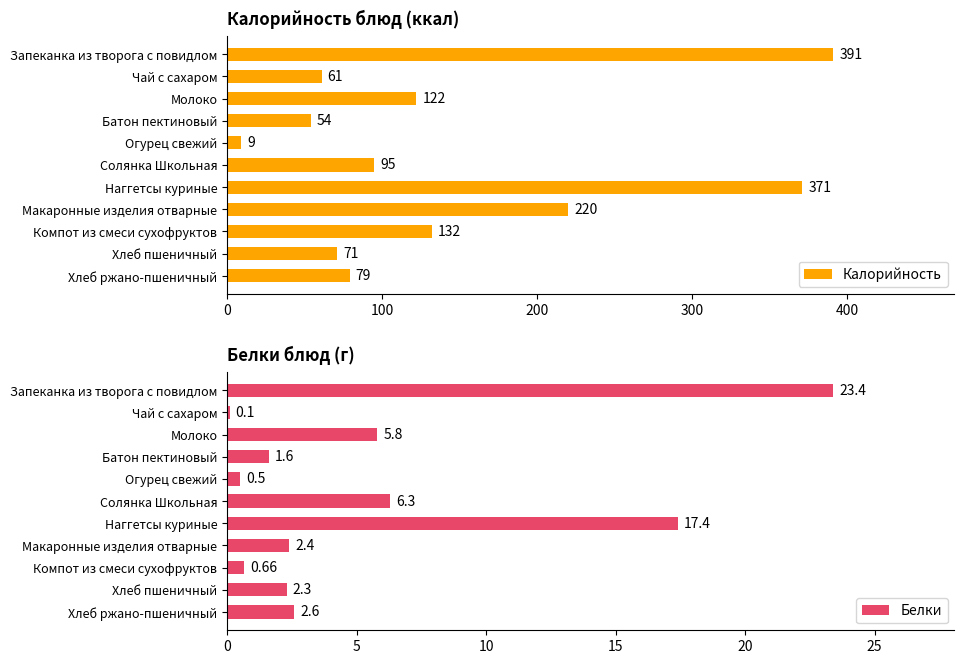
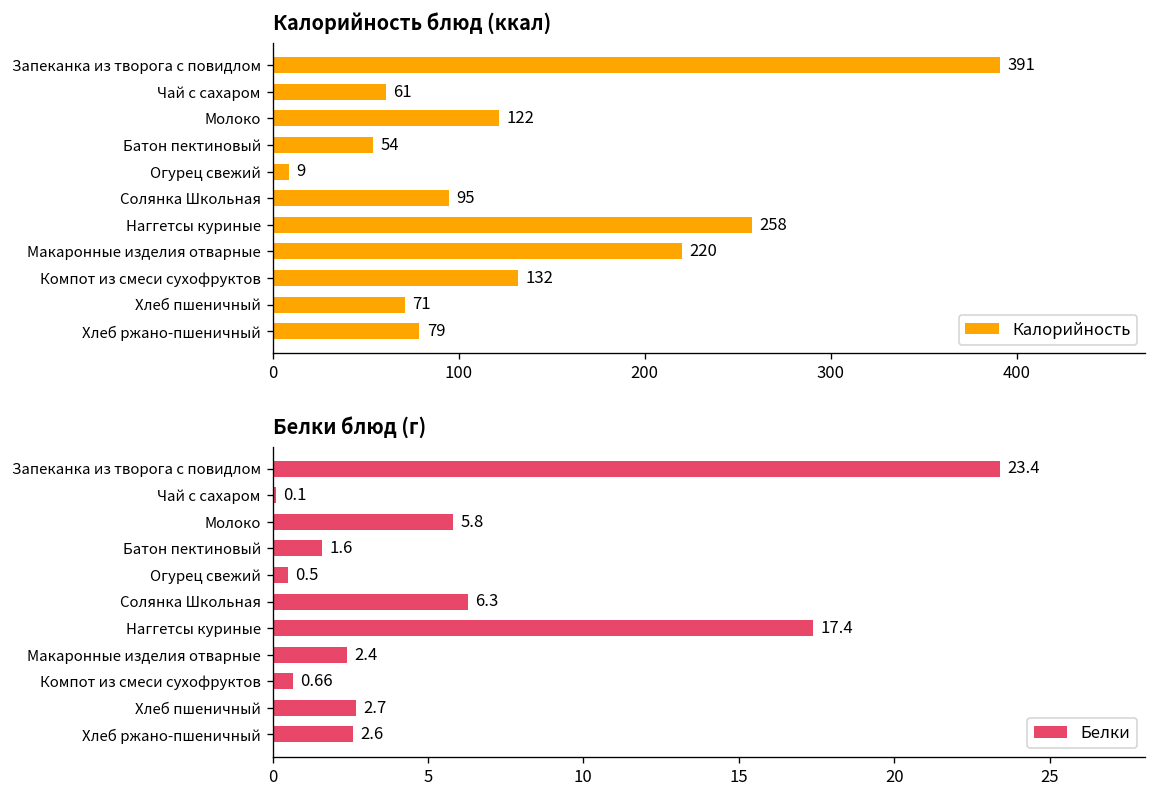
  {
    "Калорийность блюд (ккал)": {
      "Запеканка из творога с повидлом": 391,
      "Чай с сахаром": 61,
      "Молоко": 122,
      "Батон пектиновый": 54,
      "Огурец свежий": 9,
      "Солянка Школьная": 95,
-     "Наггетсы куриные": 371,
+     "Наггетсы куриные": 258,
      "Макаронные изделия отварные": 220,
      "Компот из смеси сухофруктов": 132,
      "Хлеб пшеничный": 71,
      "Хлеб ржано-пшеничный": 79
    },
    "Белки блюд (г)": {
      "Запеканка из творога с повидлом": 23.4,
      "Чай с сахаром": 0.1,
      "Молоко": 5.8,
      "Батон пектиновый": 1.6,
      "Огурец свежий": 0.5,
      "Солянка Школьная": 6.3,
      "Наггетсы куриные": 17.4,
      "Макаронные изделия отварные": 2.4,
      "Компот из смеси сухофруктов": 0.66,
-     "Хлеб пшеничный": 2.3,
+     "Хлеб пшеничный": 2.7,
      "Хлеб ржано-пшеничный": 2.6
    }
  }
